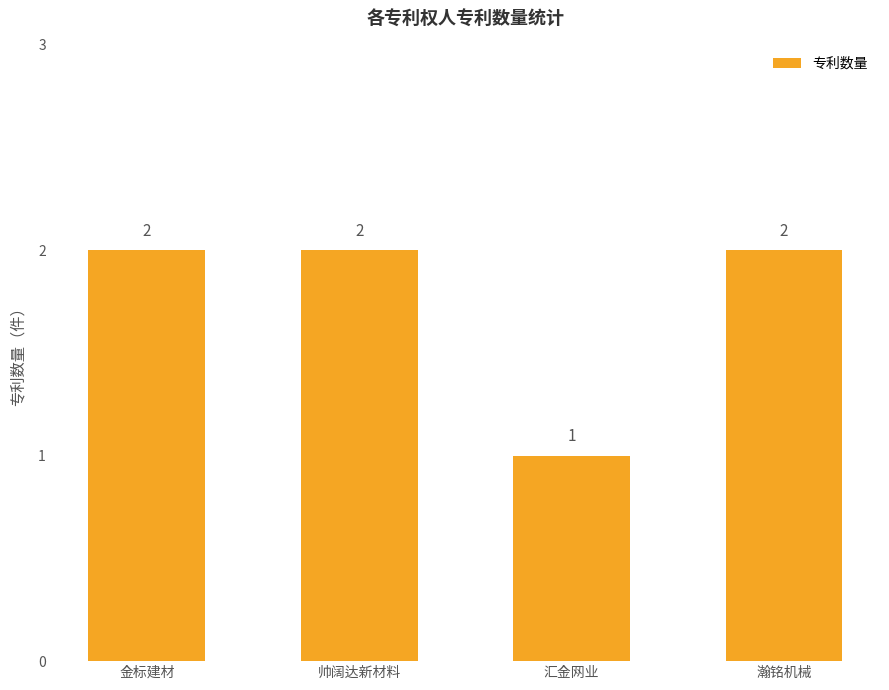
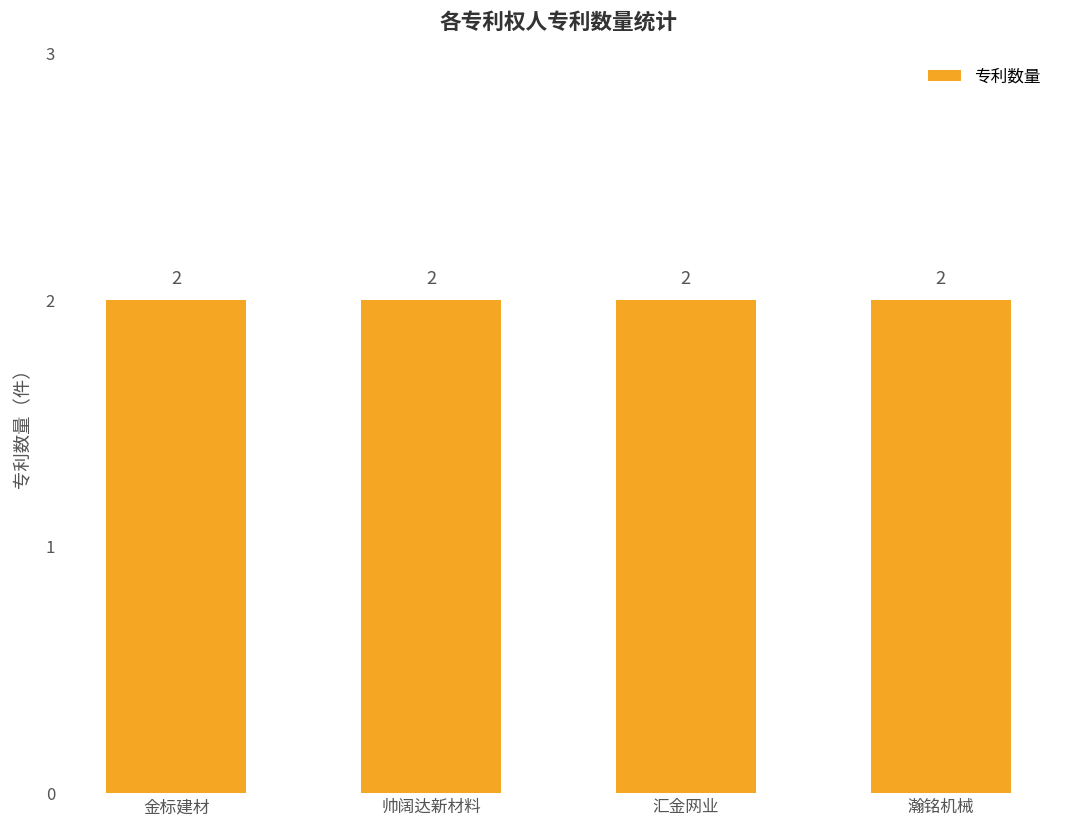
  {
    "金标建材": 2,
    "帅阔达新材料": 2,
-   "汇金网业": 1,
+   "汇金网业": 2,
    "瀚铭机械": 2
  }
